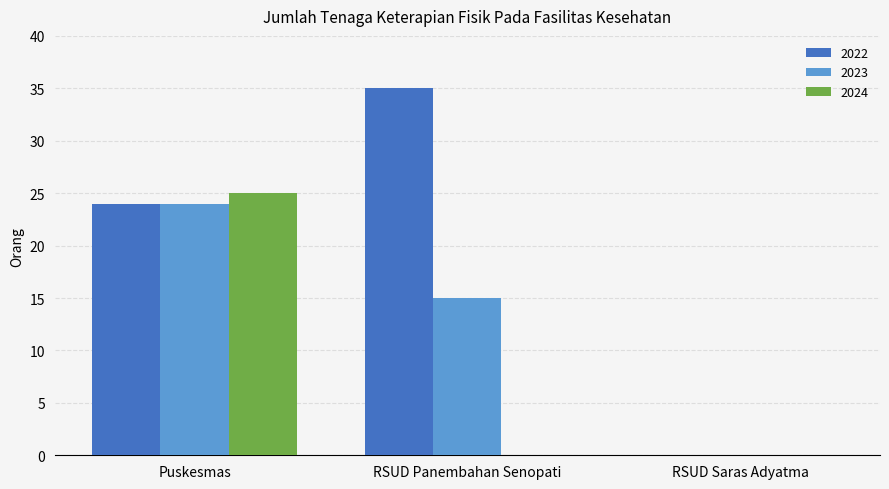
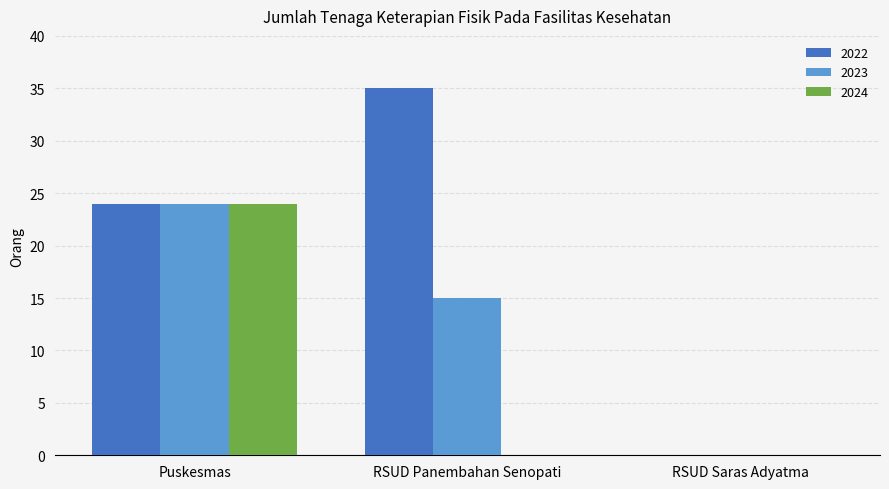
  {
    "2024": {
-     "Puskesmas": 25,
+     "Puskesmas": 24,
      "RSUD Panembahan Senopati": 0,
      "RSUD Saras Adyatma": 0
    }
  }
